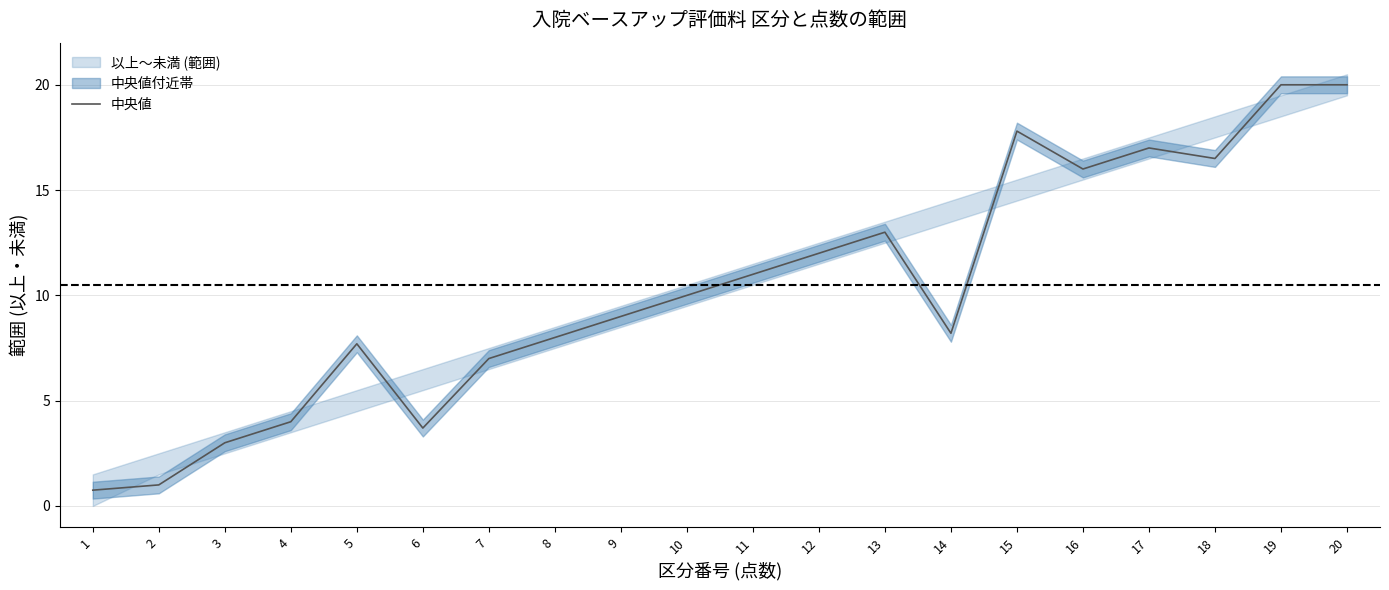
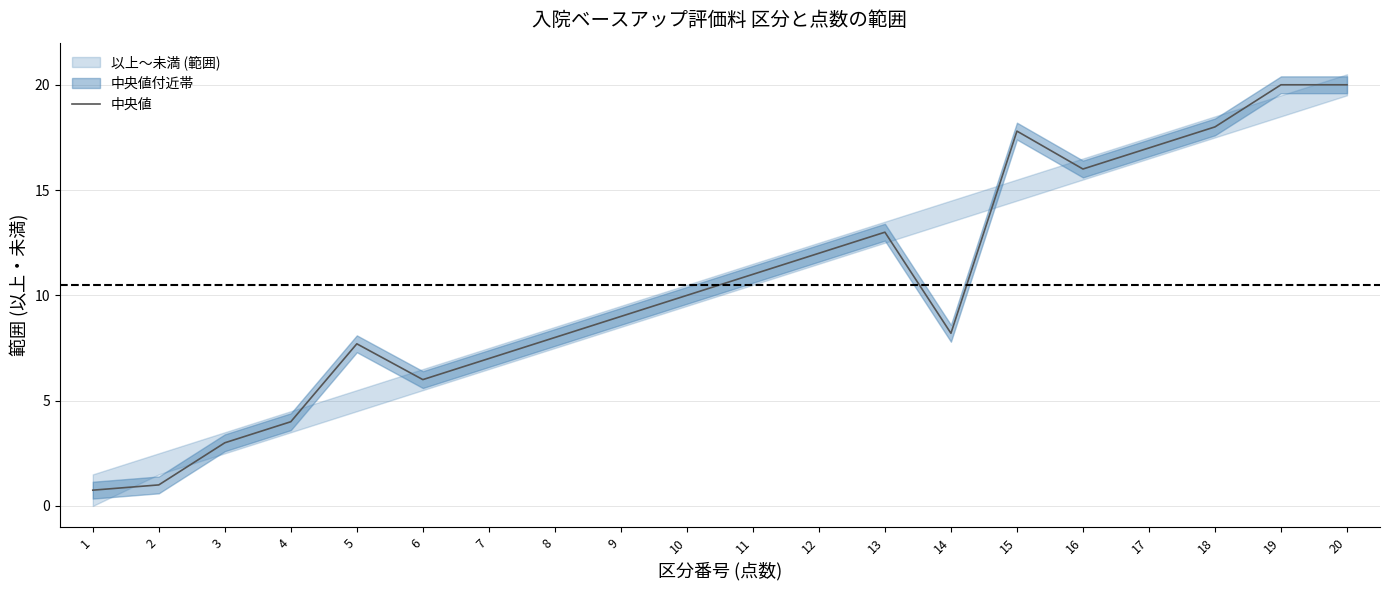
  {
    "中央値": {
      "1": 0.8,
      "2": 1.0,
      "3": 3.0,
      "4": 4.0,
      "5": 7.7,
-     "6": 3.7,
+     "6": 6.0,
      "7": 7.0,
      "8": 8.0,
      "9": 9.0,
      "10": 10.0,
      "11": 11.0,
      "12": 12.0,
      "13": 13.0,
      "14": 8.2,
      "15": 17.8,
      "16": 16.0,
      "17": 17.0,
-     "18": 16.5,
+     "18": 18.0,
      "19": 20.0,
      "20": 20.0
    }
  }
